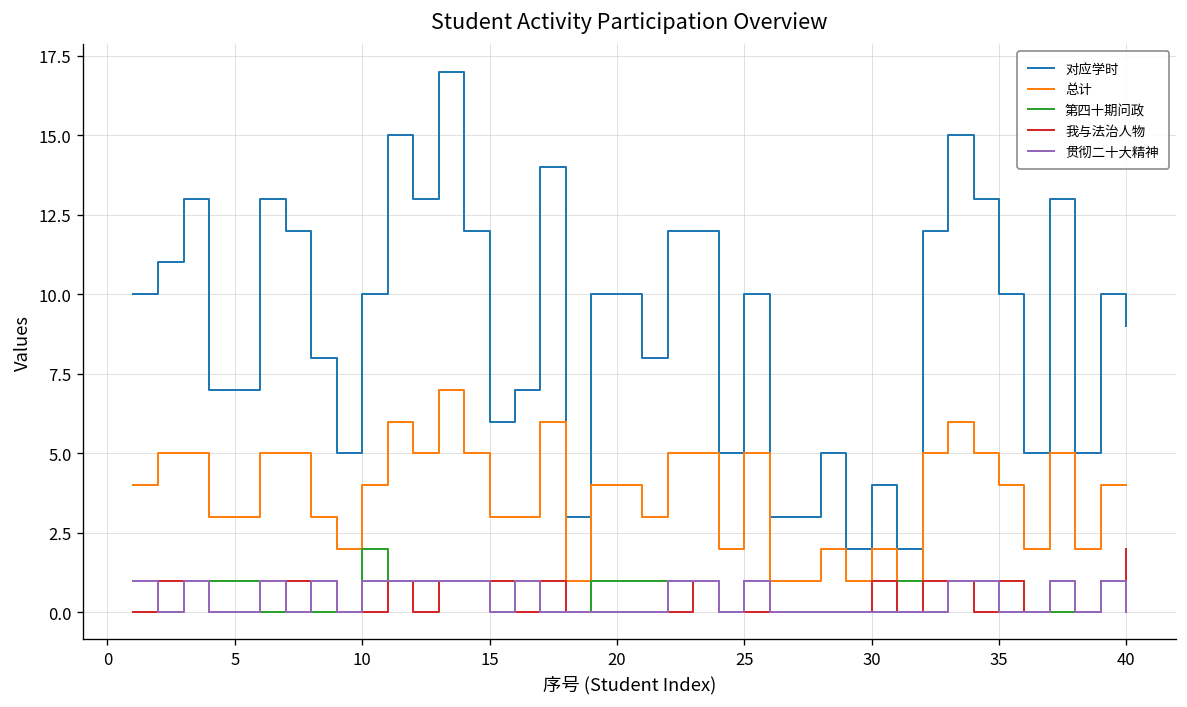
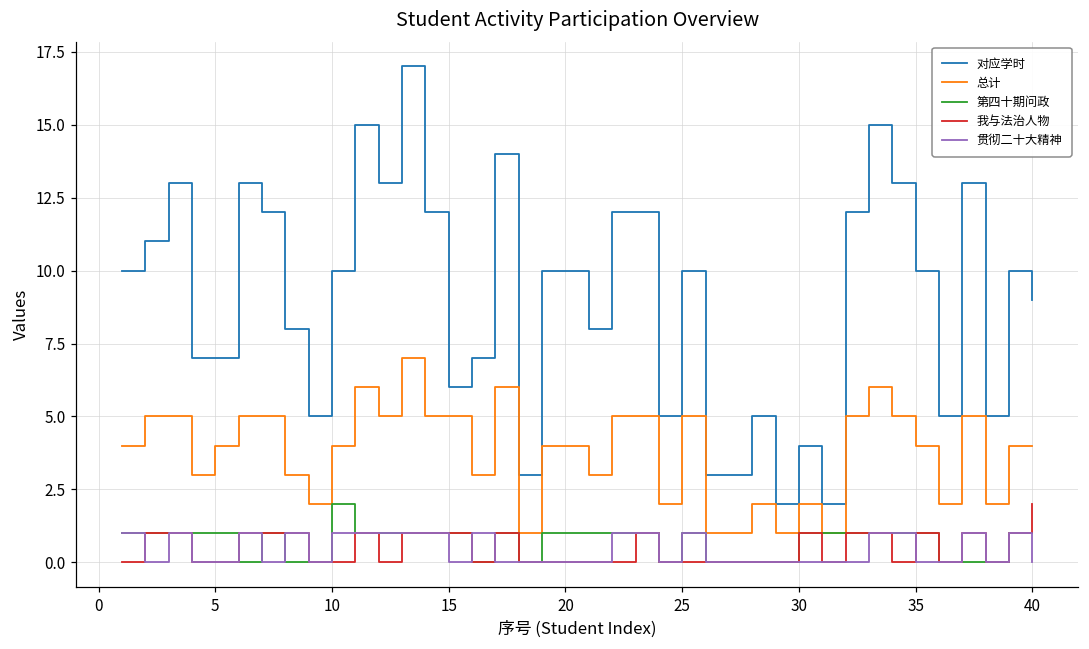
  {
    "对应学时": {
      "5": 7,
      "10": 10,
      "15": 6,
      "20": 10,
      "25": 10,
      "30": 4,
      "35": 10,
      "40": 9
    },
    "总计": {
-     "5": 3,
+     "5": 4,
      "10": 4,
-     "15": 3,
+     "15": 5,
      "20": 4,
      "25": 5,
      "30": 2,
      "35": 4,
      "40": 4
    },
    "第四十期问政": {
      "5": 1,
      "10": 2,
      "20": 1,
      "40": 1
    },
    "我与法治人物": {
      "10": 0,
      "25": 0,
      "40": 2
    },
    "贯彻二十大精神": {
      "10": 1,
      "15": 0,
      "30": 0,
      "35": 0,
      "40": 0
    }
  }
